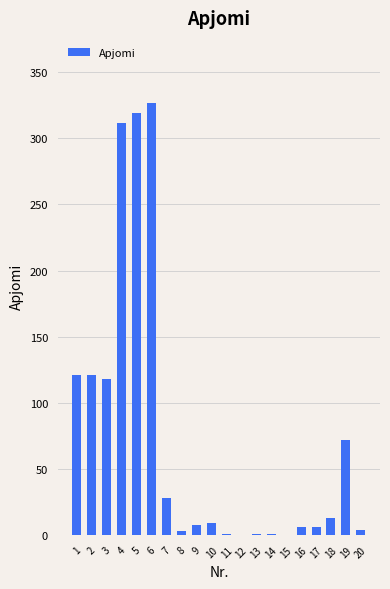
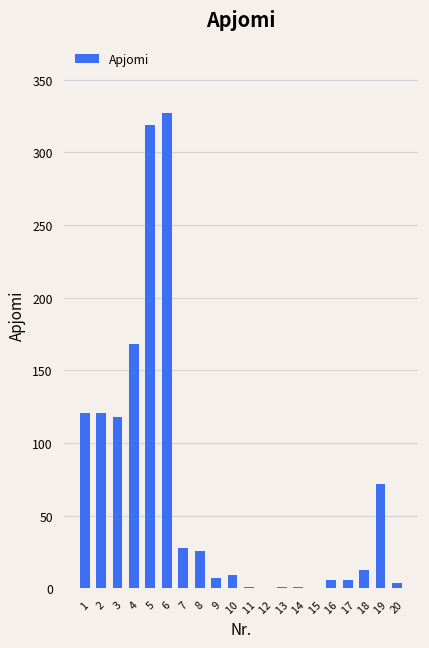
  {
    "1": 121,
    "2": 121,
    "3": 118,
-   "4": 311,
+   "4": 168,
    "5": 319,
    "6": 327,
    "7": 28,
-   "8": 3,
+   "8": 26,
    "9": 7,
    "10": 9,
    "16": 6,
    "17": 6,
    "18": 13,
    "19": 72,
    "20": 4
  }
